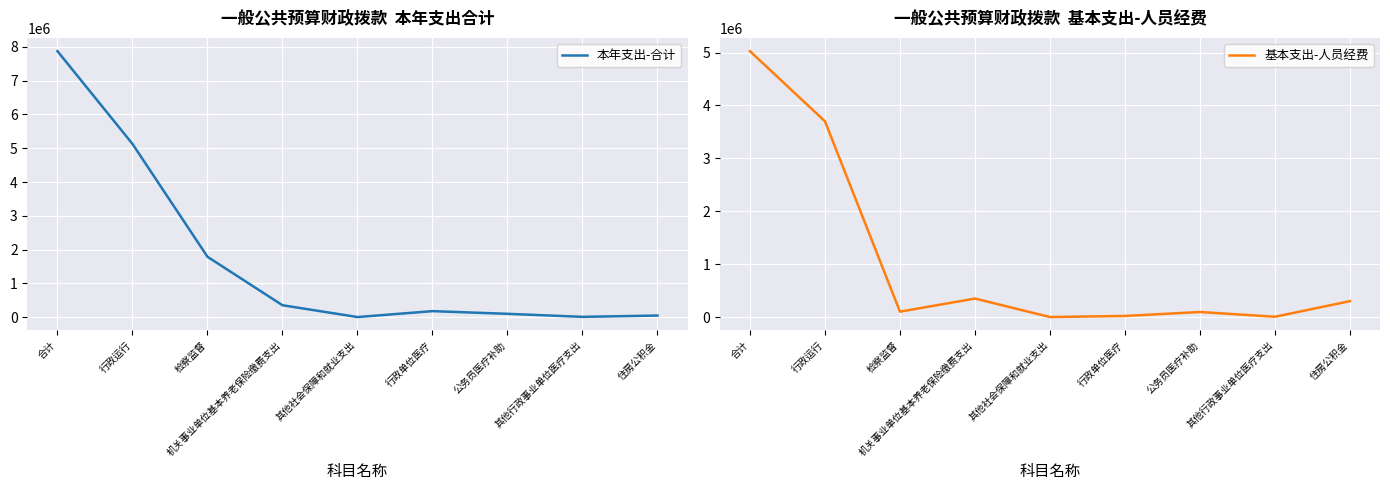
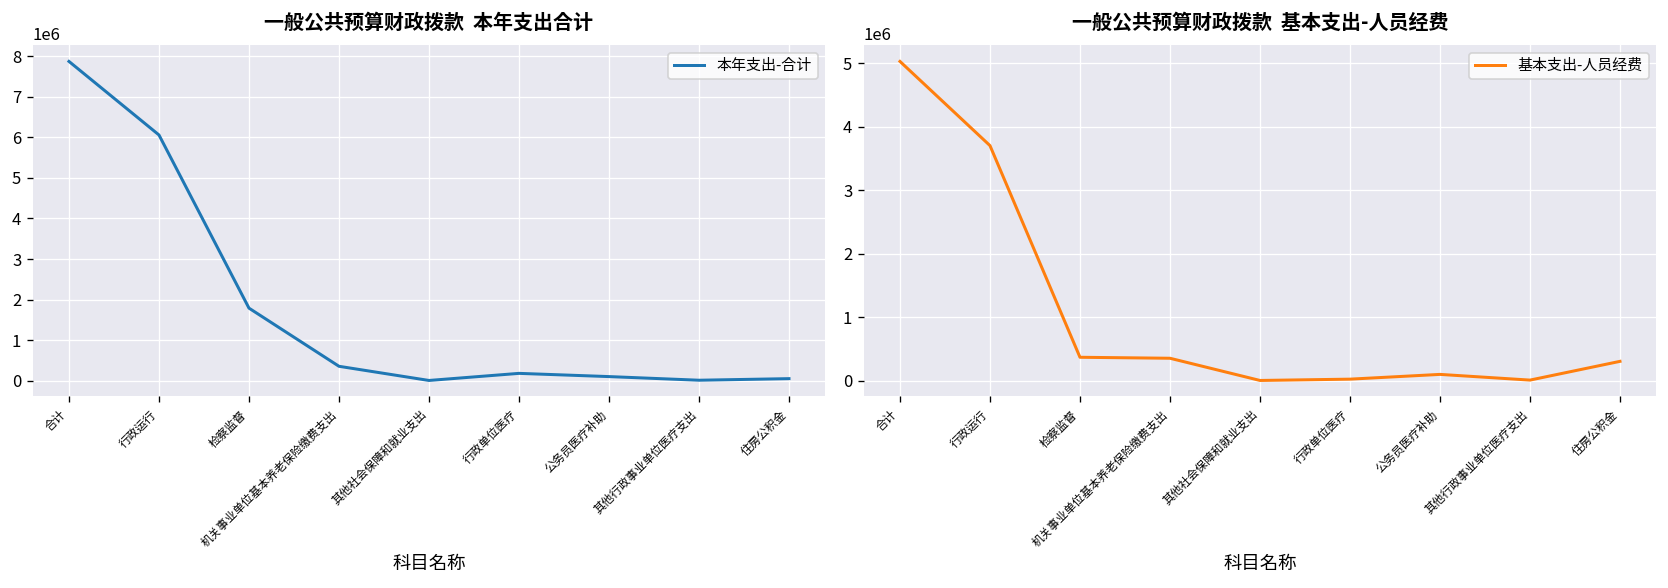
  {
    "一般公共预算财政拨款 本年支出合计": {
      "合计": 7900000,
-     "行政运行": 5100000,
+     "行政运行": 6100000,
      "检察监督": 1800000,
      "机关事业单位基本养老保险缴费支出": 400000,
      "其他社会保障和就业支出": 0,
      "行政单位医疗": 200000,
      "公务员医疗补助": 100000,
      "其他行政事业单位医疗支出": 0,
      "住房公积金": 0
    },
    "一般公共预算财政拨款 基本支出-人员经费": {
      "合计": 5000000,
      "行政运行": 3700000,
-     "检察监督": 100000,
+     "检察监督": 400000,
      "机关事业单位基本养老保险缴费支出": 400000,
      "其他社会保障和就业支出": 0,
      "行政单位医疗": 0,
      "公务员医疗补助": 100000,
      "其他行政事业单位医疗支出": 0,
      "住房公积金": 300000
    }
  }
